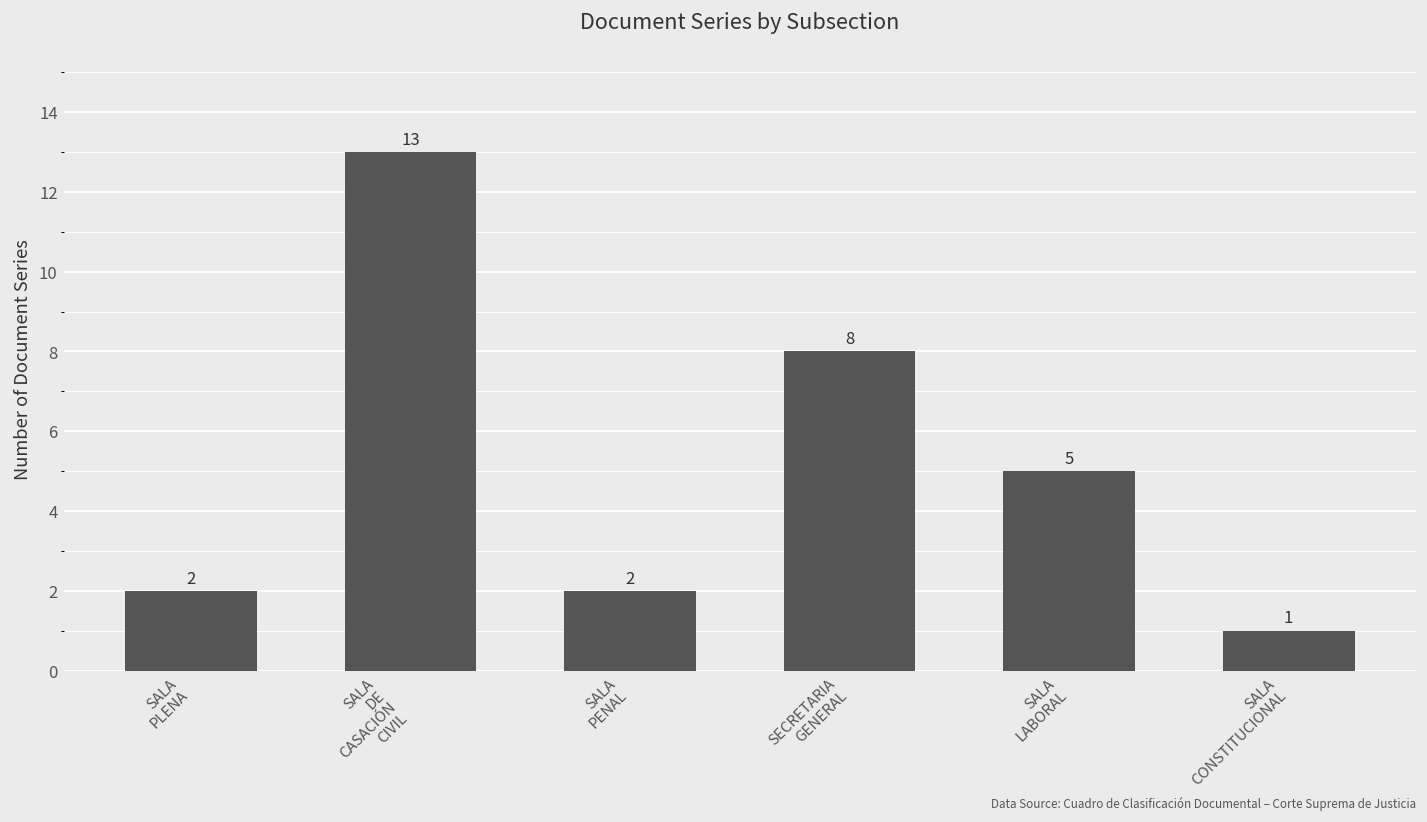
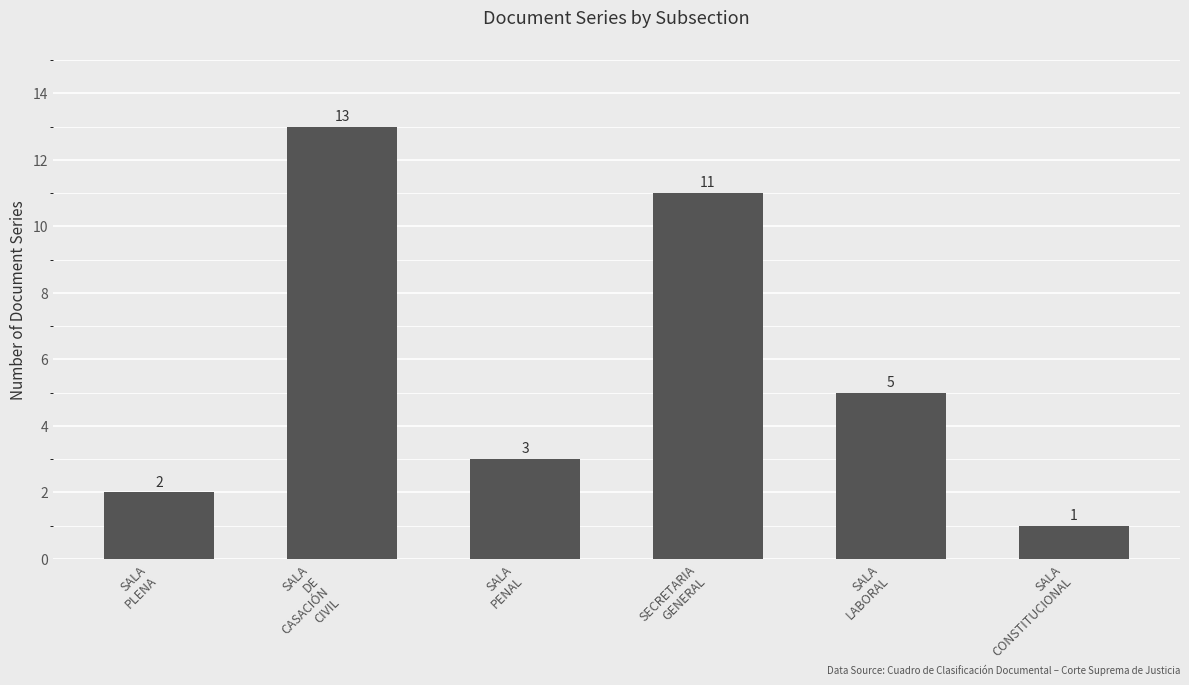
  {
    "SALA PLENA": 2,
    "SALA DE CASACIÓN CIVIL": 13,
-   "SALA PENAL": 2,
-   "SECRETARIA GENERAL": 8,
+   "SALA PENAL": 3,
+   "SECRETARIA GENERAL": 11,
    "SALA LABORAL": 5,
    "SALA CONSTITUCIONAL": 1
  }
